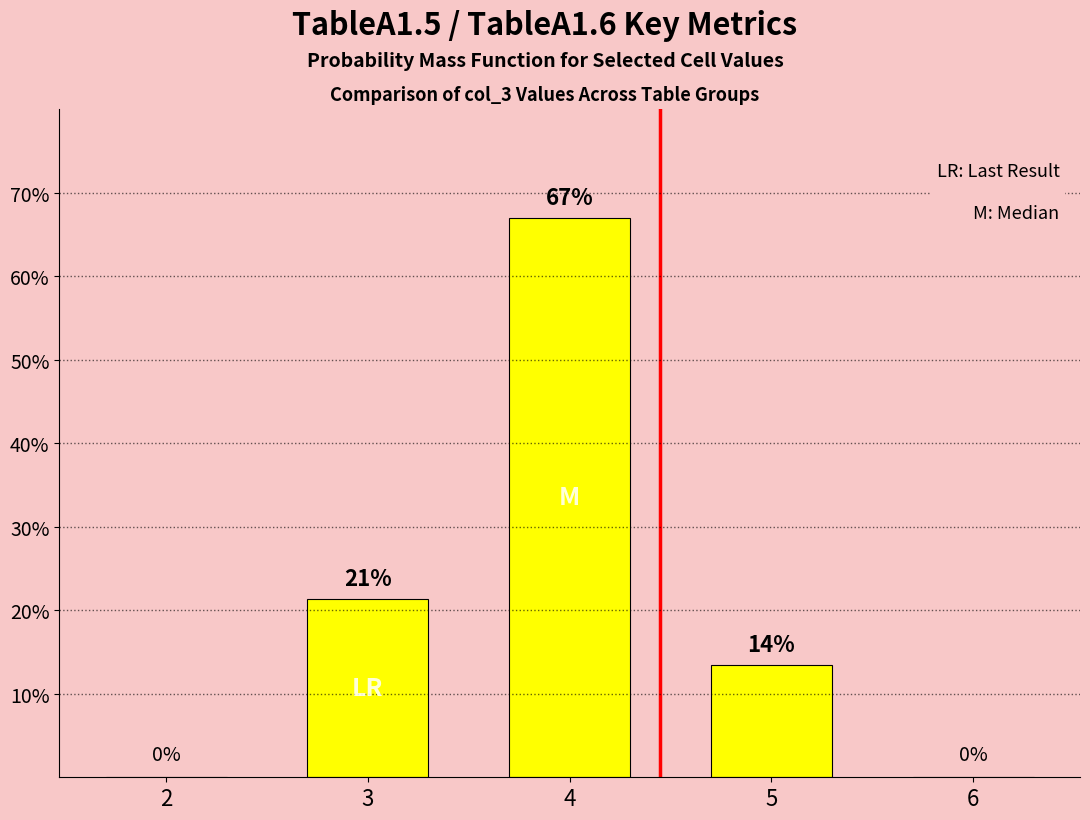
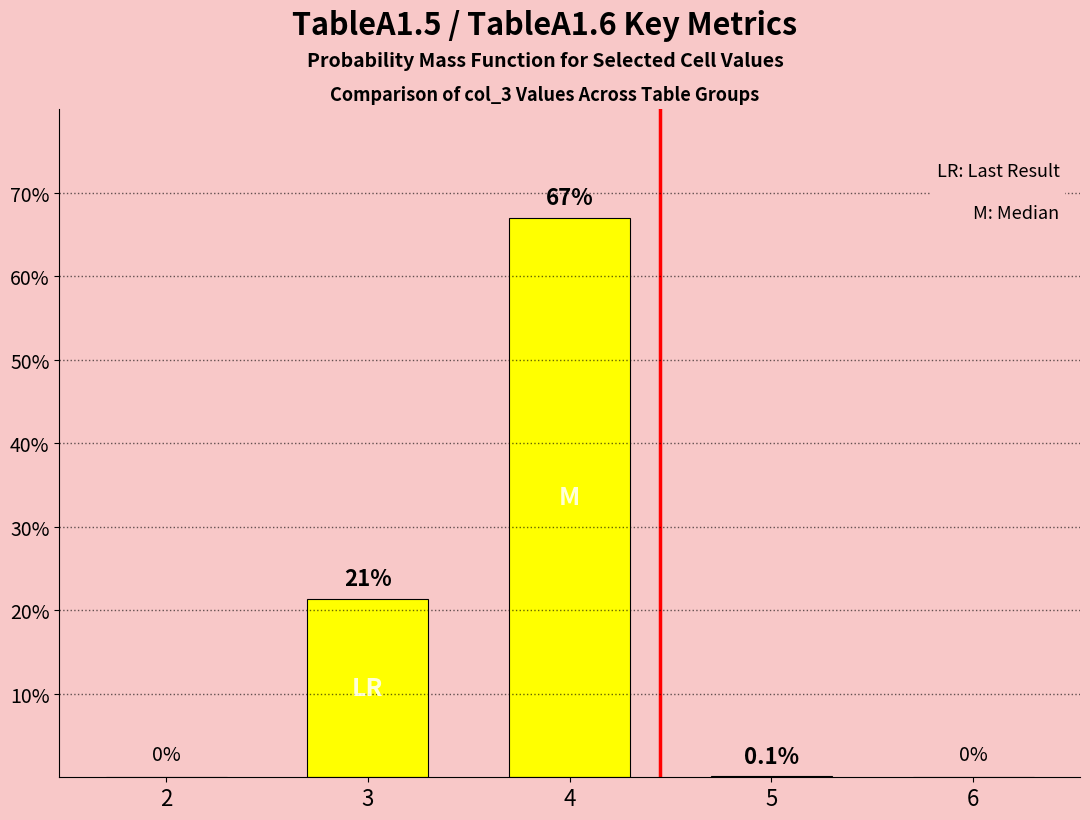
  {
    "2": "0%",
    "3": "21%",
    "4": "67%",
-   "5": "14%",
+   "5": "0.1%",
    "6": "0%"
  }
